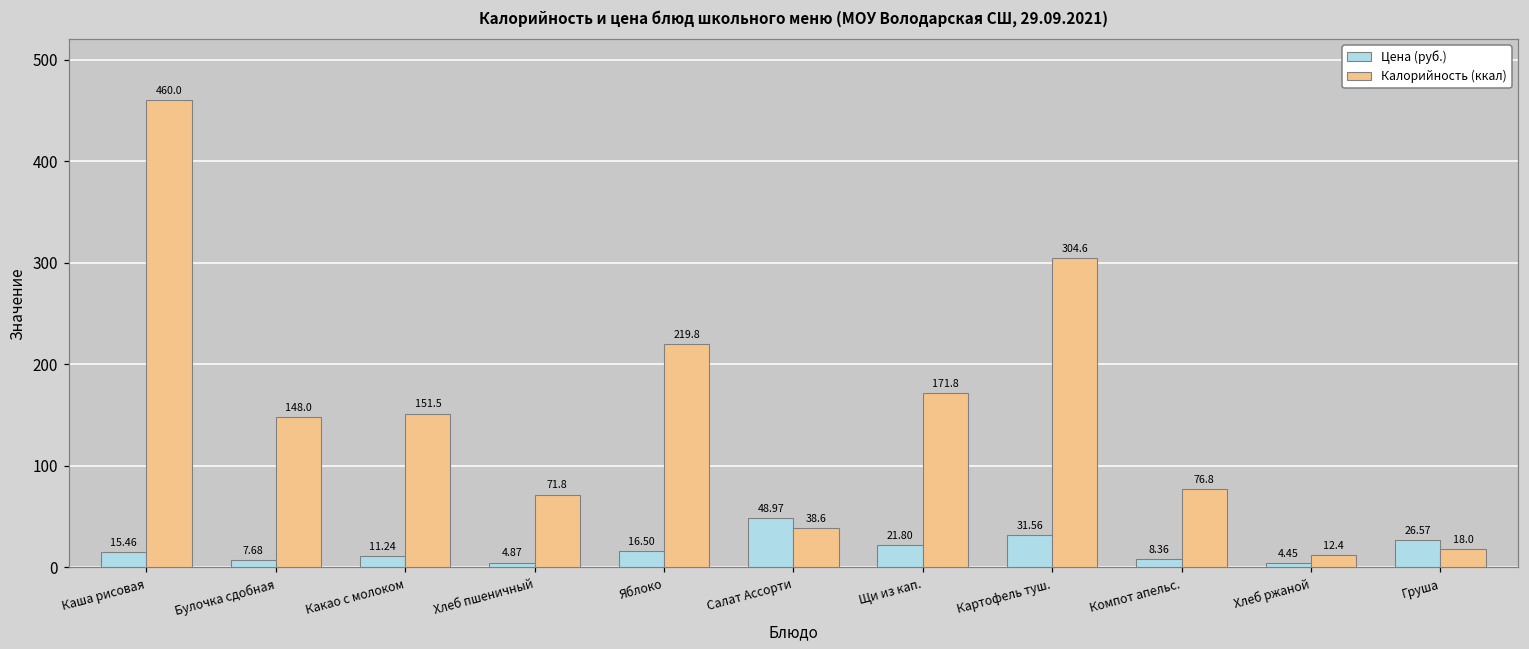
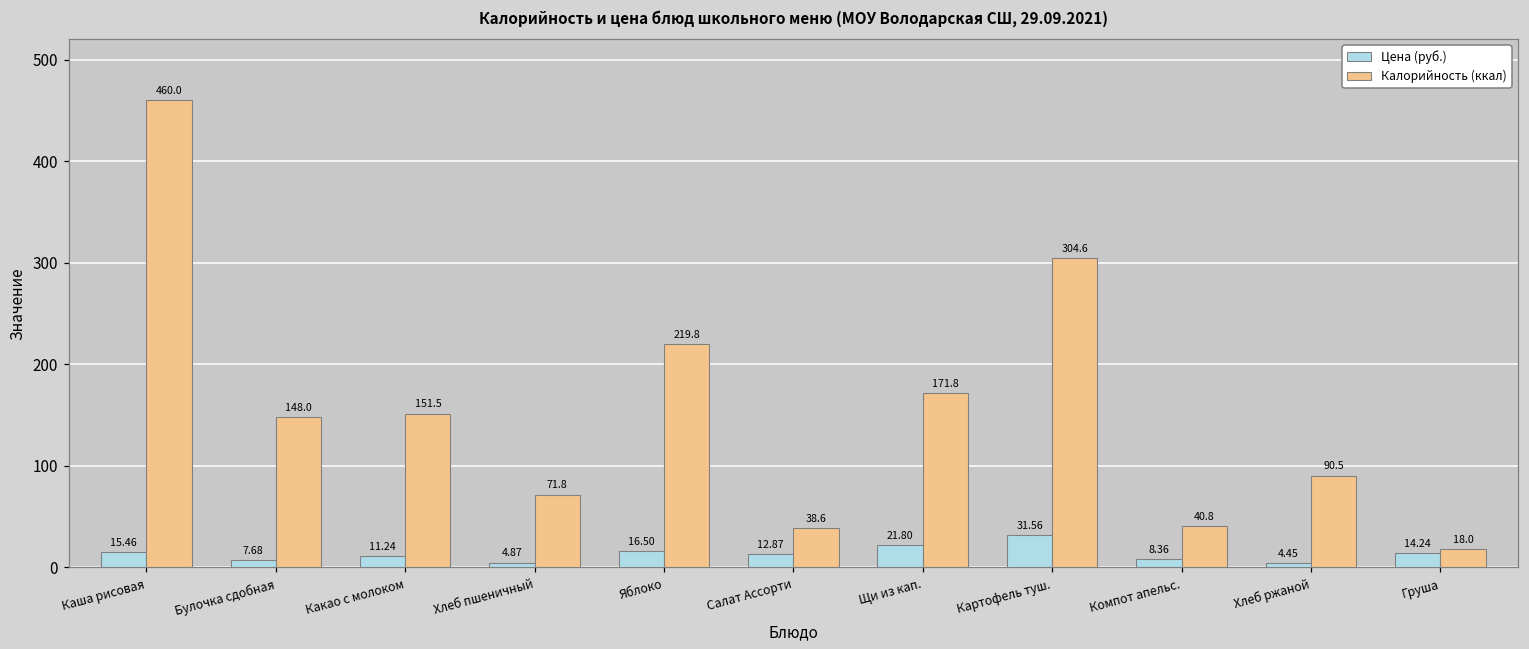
  {
    "Цена (руб.)": {
      "Каша рисовая": 15.46,
      "Булочка сдобная": 7.68,
      "Какао с молоком": 11.24,
      "Хлеб пшеничный": 4.87,
      "Яблоко": 16.50,
-     "Салат Ассорти": 48.97,
+     "Салат Ассорти": 12.87,
      "Щи из кап.": 21.80,
      "Картофель туш.": 31.56,
      "Компот апельс.": 8.36,
      "Хлеб ржаной": 4.45,
-     "Груша": 26.57
+     "Груша": 14.24
    },
    "Калорийность (ккал)": {
      "Каша рисовая": 460.0,
      "Булочка сдобная": 148.0,
      "Какао с молоком": 151.5,
      "Хлеб пшеничный": 71.8,
      "Яблоко": 219.8,
      "Салат Ассорти": 38.6,
      "Щи из кап.": 171.8,
      "Картофель туш.": 304.6,
-     "Компот апельс.": 76.8,
-     "Хлеб ржаной": 12.4,
+     "Компот апельс.": 40.8,
+     "Хлеб ржаной": 90.5,
      "Груша": 18.0
    }
  }
